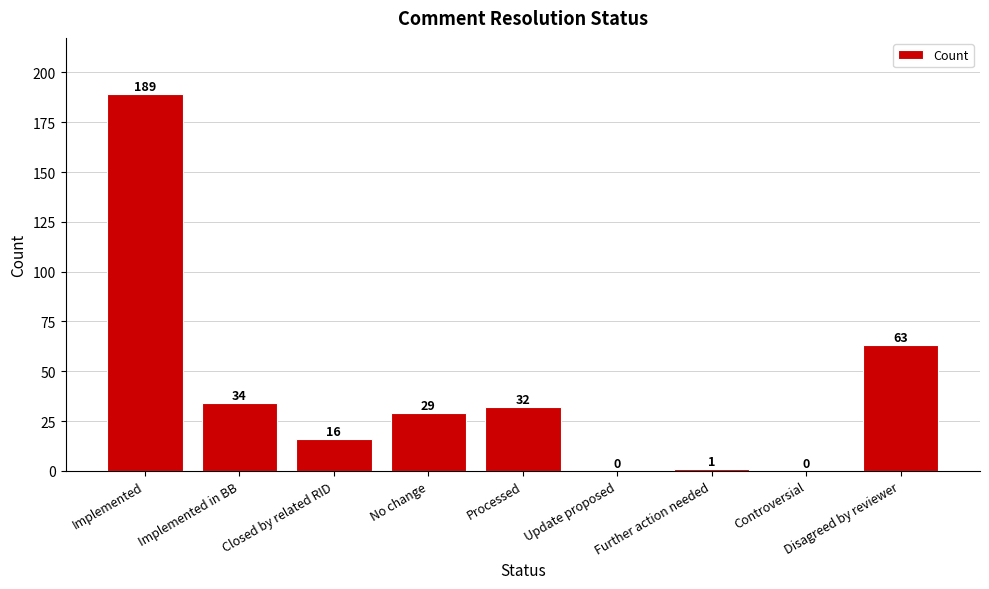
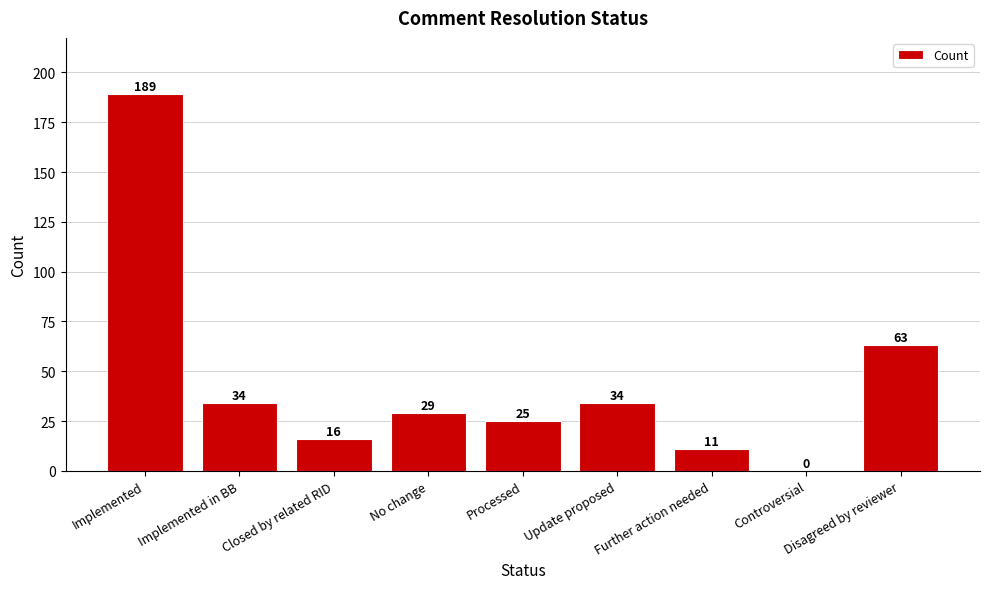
  {
    "Implemented": 189,
    "Implemented in BB": 34,
    "Closed by related RID": 16,
    "No change": 29,
-   "Processed": 32,
-   "Update proposed": 0,
-   "Further action needed": 1,
+   "Processed": 25,
+   "Update proposed": 34,
+   "Further action needed": 11,
    "Controversial": 0,
    "Disagreed by reviewer": 63
  }
